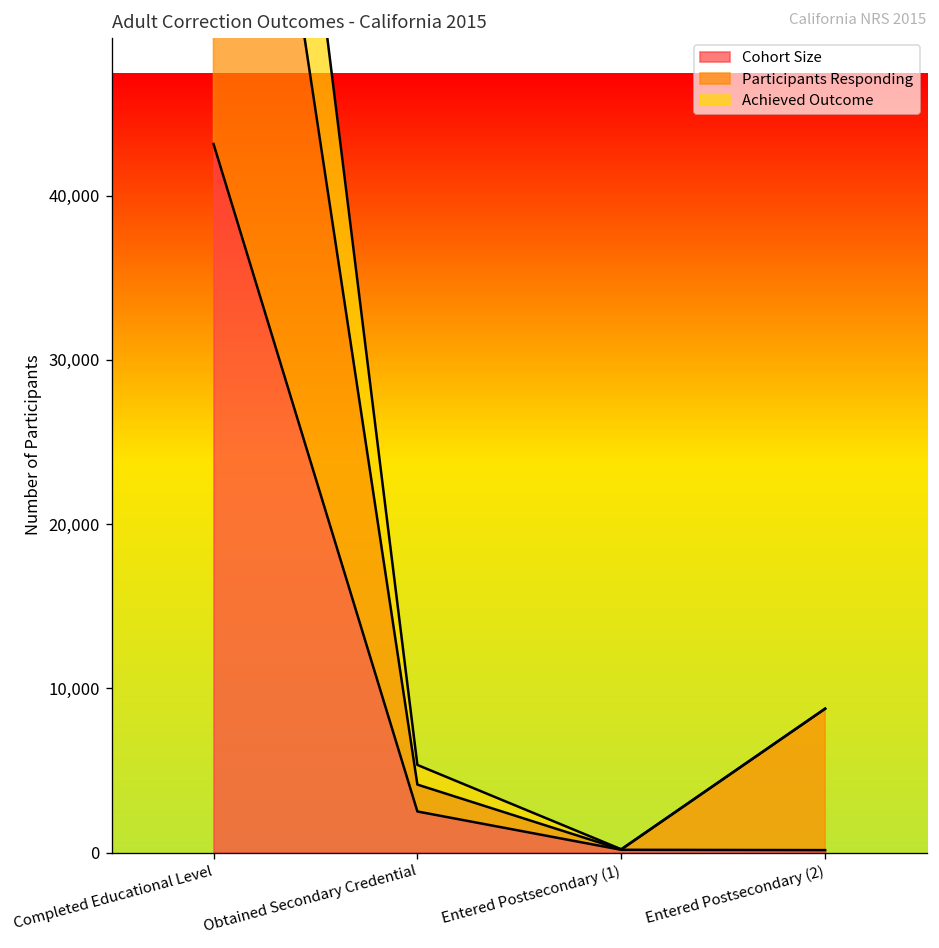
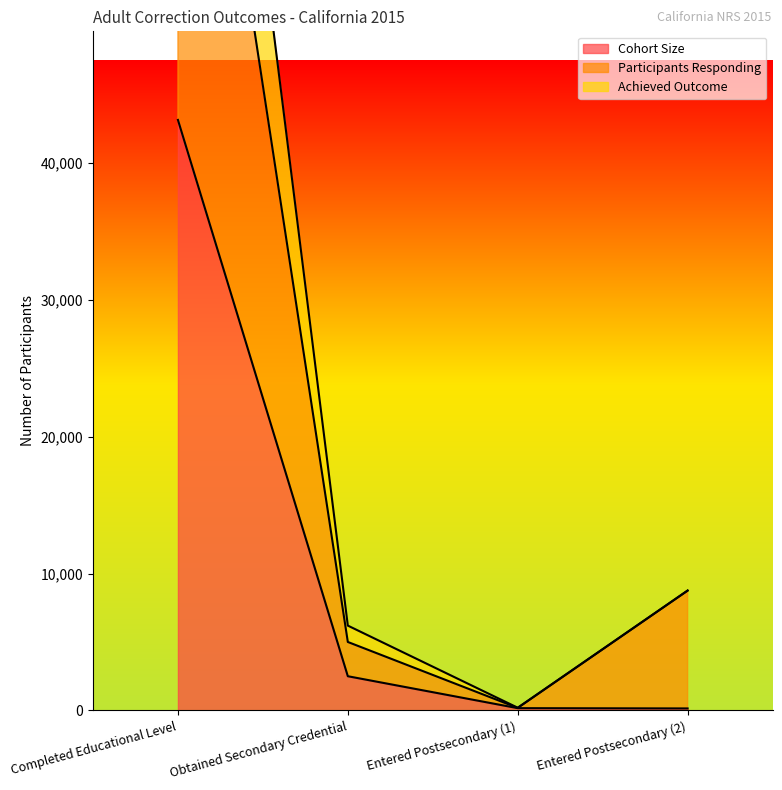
  {
    "Cohort Size": {
      "Completed Educational Level": "43,200",
      "Obtained Secondary Credential": "2,500",
      "Entered Postsecondary (2)": "200"
    },
    "Participants Responding": {
-     "Obtained Secondary Credential": "1,600"
+     "Obtained Secondary Credential": "2,500"
    },
    "Achieved Outcome": {
      "Obtained Secondary Credential": "1,200"
    }
  }
